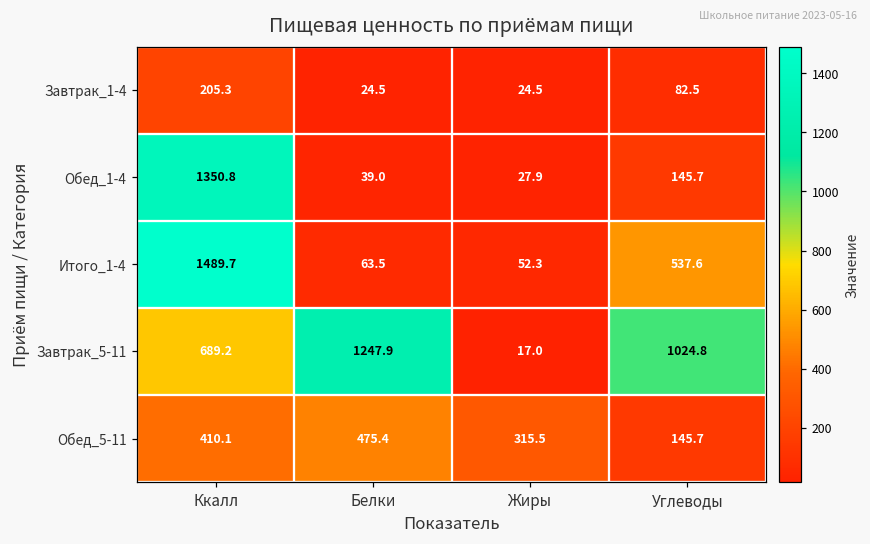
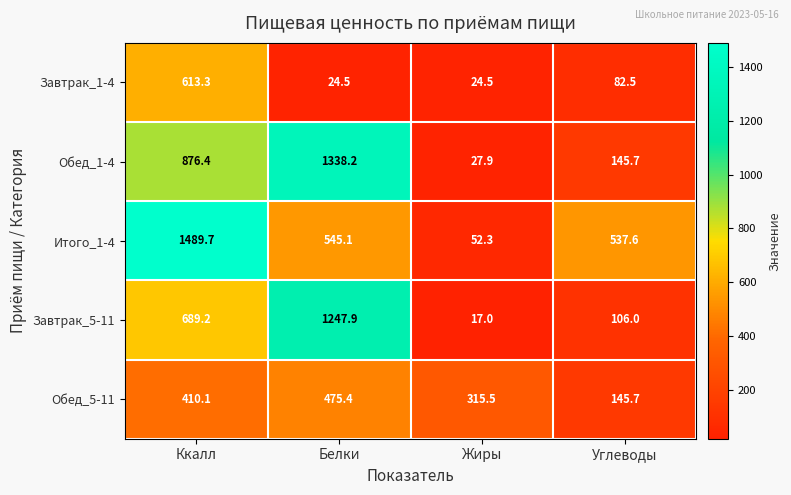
  {
    "Завтрак_1-4": {
-     "Ккалл": 205.3,
+     "Ккалл": 613.3,
      "Белки": 24.5,
      "Жиры": 24.5,
      "Углеводы": 82.5
    },
    "Обед_1-4": {
-     "Ккалл": 1350.8,
-     "Белки": 39.0,
+     "Ккалл": 876.4,
+     "Белки": 1338.2,
      "Жиры": 27.9,
      "Углеводы": 145.7
    },
    "Итого_1-4": {
      "Ккалл": 1489.7,
-     "Белки": 63.5,
+     "Белки": 545.1,
      "Жиры": 52.3,
      "Углеводы": 537.6
    },
    "Завтрак_5-11": {
      "Ккалл": 689.2,
      "Белки": 1247.9,
      "Жиры": 17.0,
-     "Углеводы": 1024.8
+     "Углеводы": 106.0
    },
    "Обед_5-11": {
      "Ккалл": 410.1,
      "Белки": 475.4,
      "Жиры": 315.5,
      "Углеводы": 145.7
    }
  }
